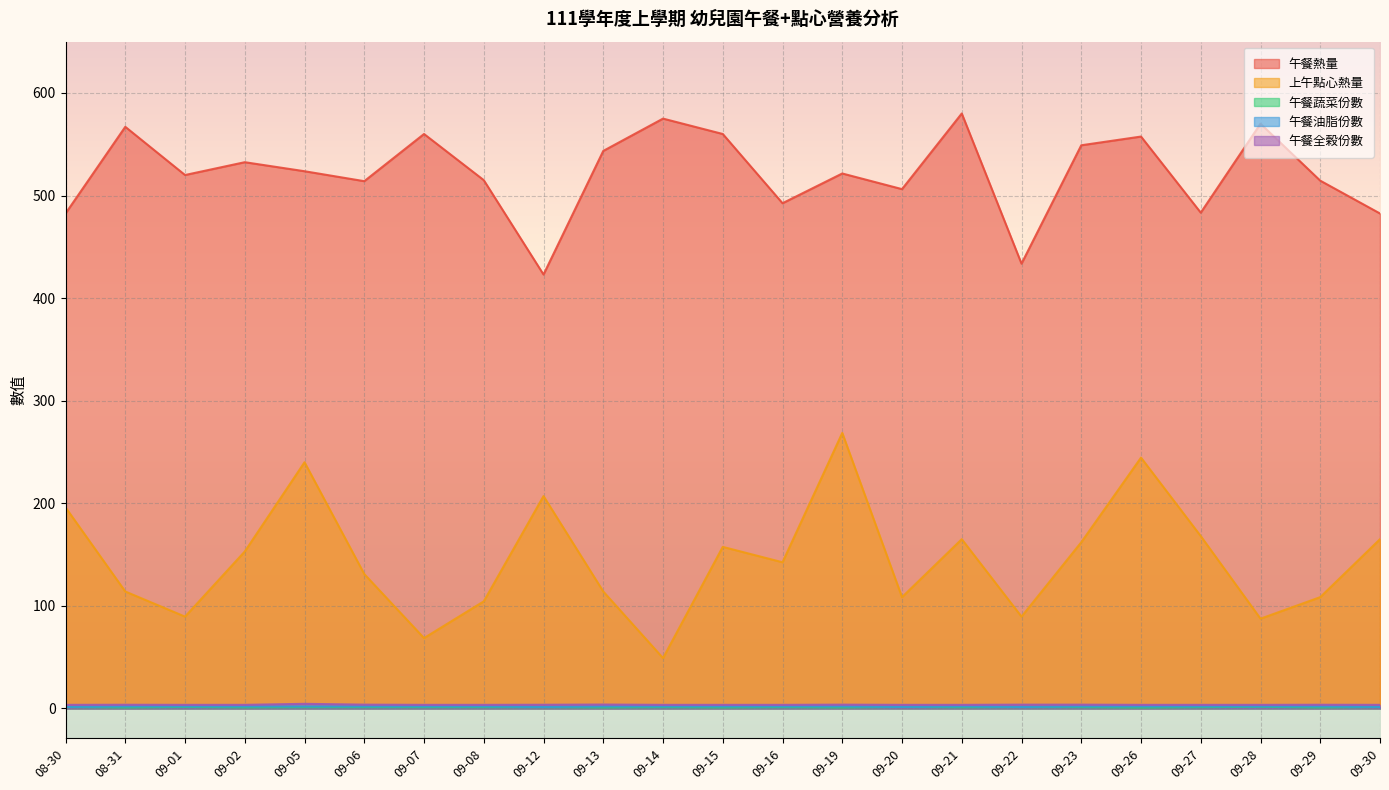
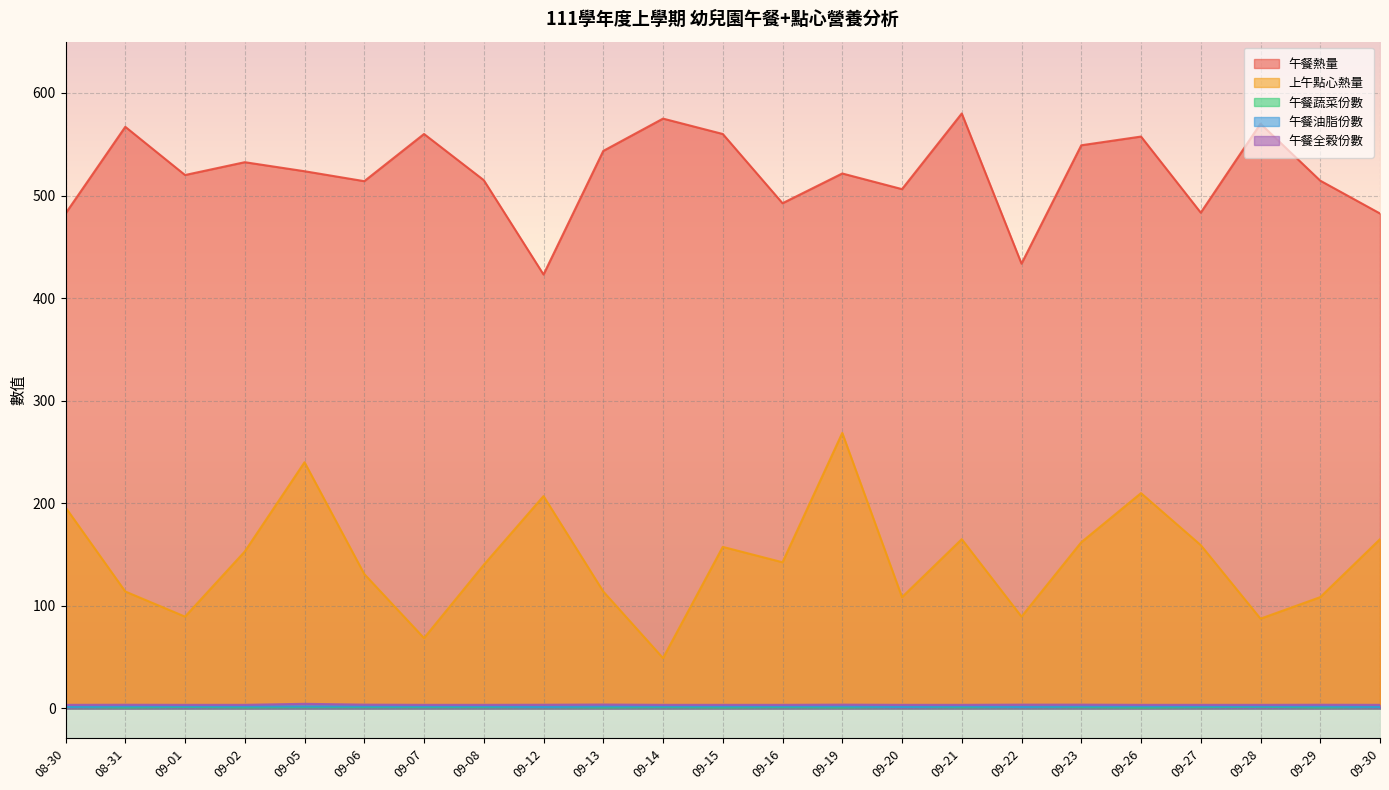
  {
    "午餐熱量": {
      "08-30": 483,
      "08-31": 567,
      "09-01": 520,
      "09-02": 533,
      "09-05": 524,
      "09-06": 514,
      "09-07": 560,
      "09-08": 515,
      "09-12": 423,
      "09-13": 544,
      "09-14": 575,
      "09-15": 560,
      "09-16": 493,
      "09-19": 522,
      "09-20": 506,
      "09-21": 580,
      "09-22": 434,
      "09-23": 549,
      "09-26": 558,
      "09-27": 483,
      "09-29": 515,
      "09-30": 483
    },
    "上午點心熱量": {
      "08-30": 196,
      "08-31": 114,
      "09-01": 90,
      "09-02": 153,
      "09-05": 240,
      "09-06": 131,
      "09-07": 69,
-     "09-08": 104,
+     "09-08": 140,
      "09-12": 207,
      "09-13": 114,
      "09-14": 49,
      "09-15": 158,
      "09-16": 143,
      "09-19": 269,
      "09-20": 109,
      "09-21": 165,
      "09-22": 90,
      "09-23": 162,
-     "09-26": 245,
-     "09-27": 168,
+     "09-26": 210,
+     "09-27": 159,
      "09-28": 88,
      "09-29": 109,
      "09-30": 165
    },
    "午餐全榖份數": {
      "09-05": 5
    }
  }
